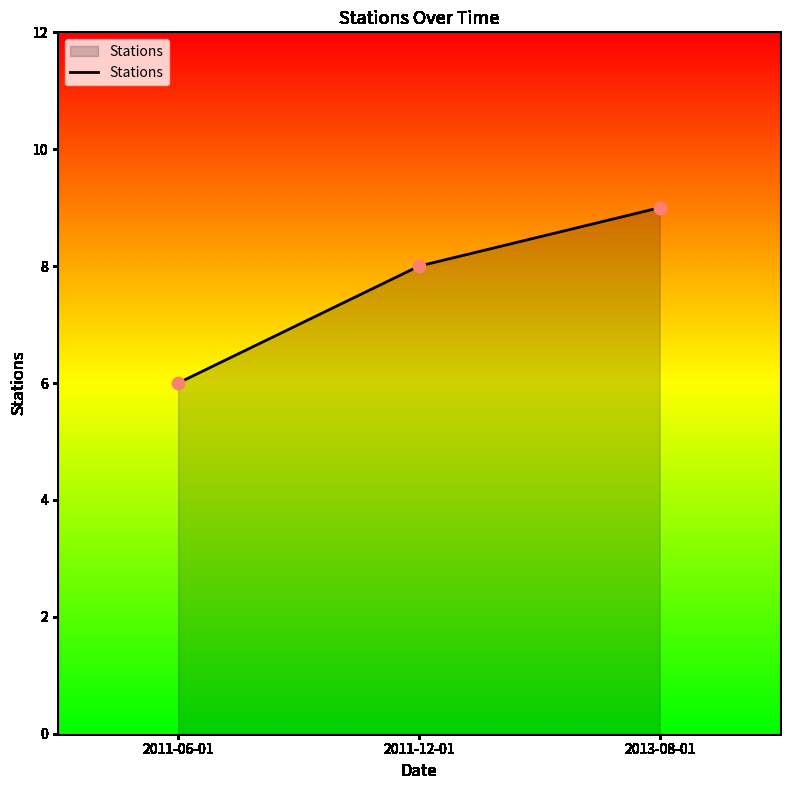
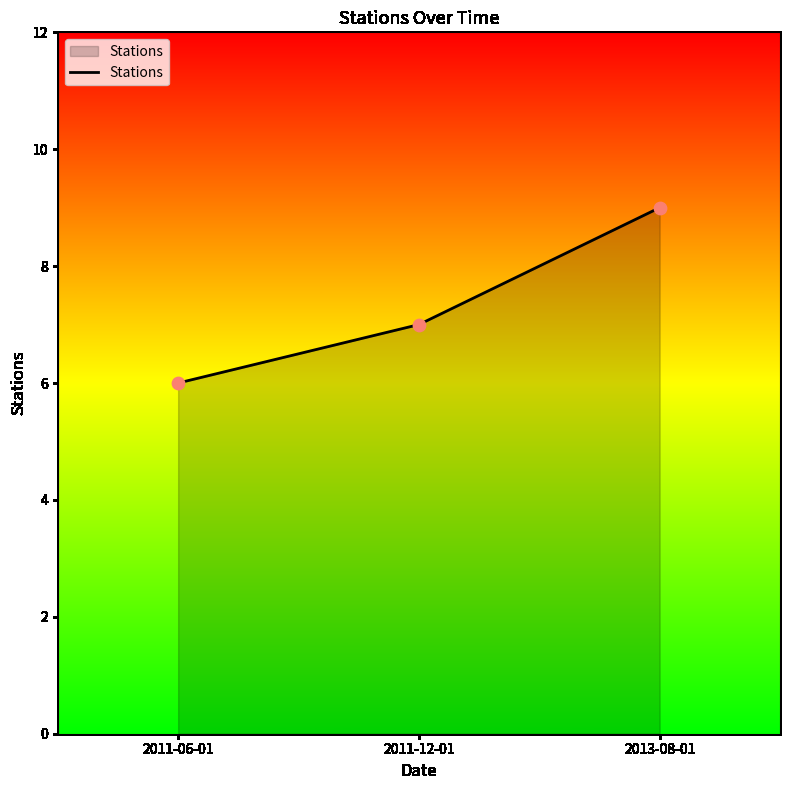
  {
    "2011-06-01": 6,
-   "2011-12-01": 8,
+   "2011-12-01": 7,
    "2013-08-01": 9
  }
